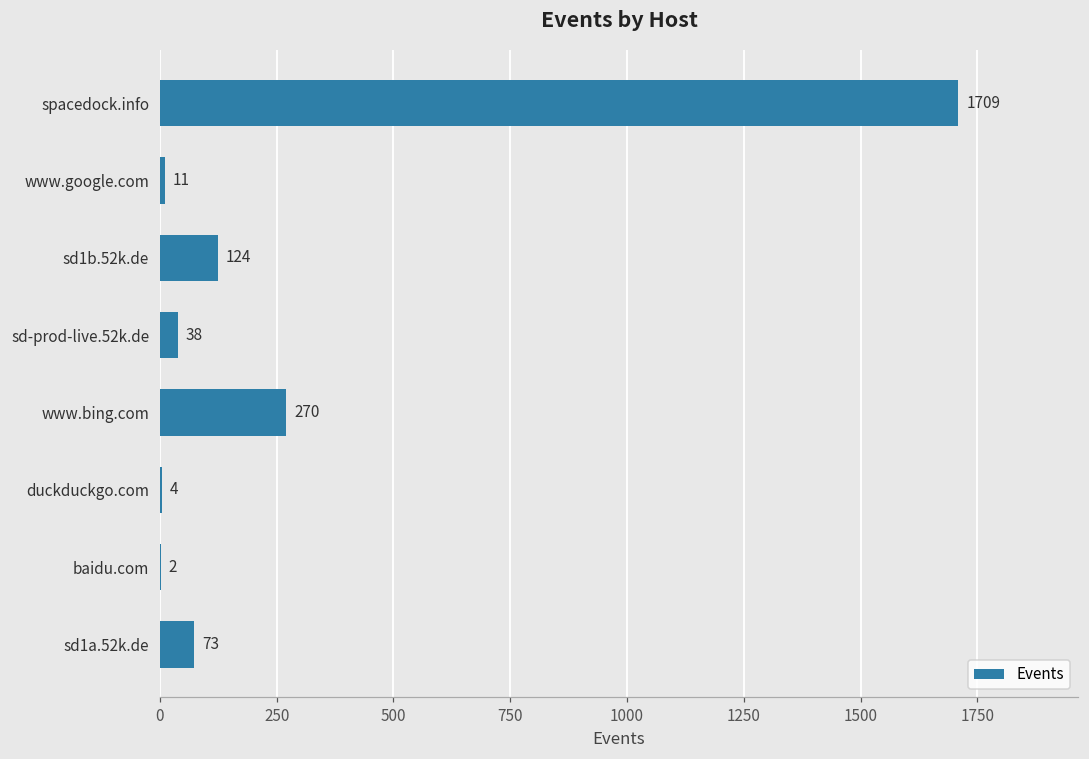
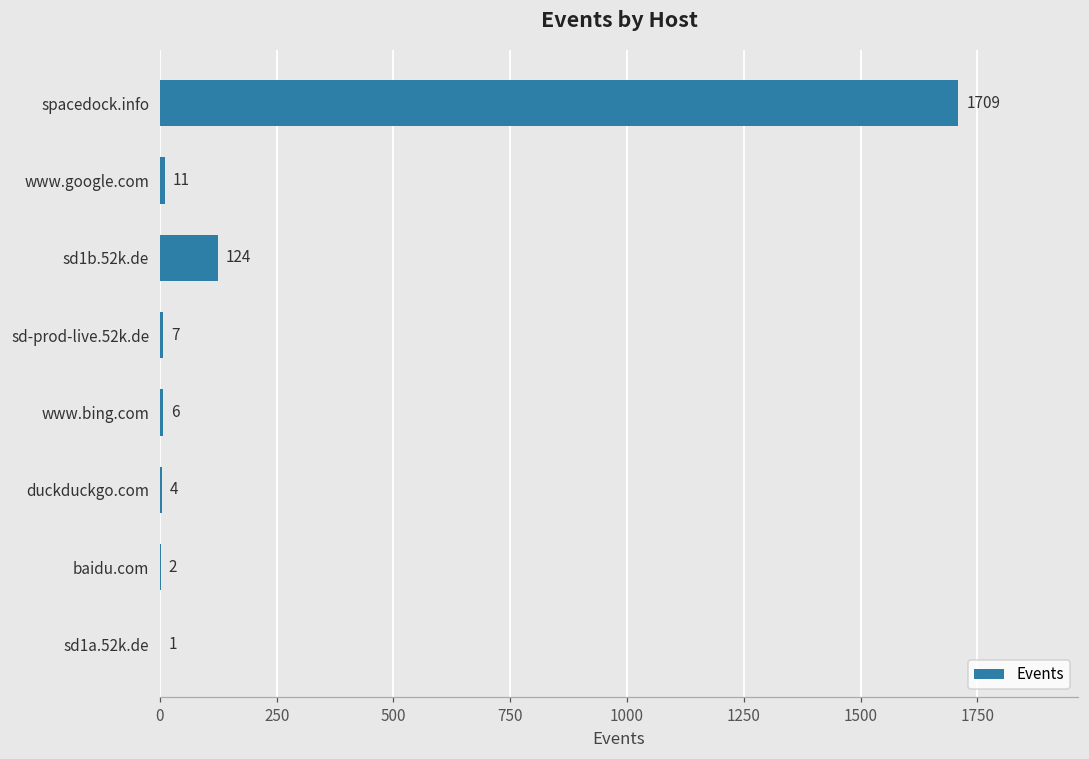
  {
    "spacedock.info": 1709,
    "www.google.com": 11,
    "sd1b.52k.de": 124,
-   "sd-prod-live.52k.de": 38,
-   "www.bing.com": 270,
+   "sd-prod-live.52k.de": 7,
+   "www.bing.com": 6,
    "duckduckgo.com": 4,
    "baidu.com": 2,
-   "sd1a.52k.de": 73
+   "sd1a.52k.de": 1
  }
